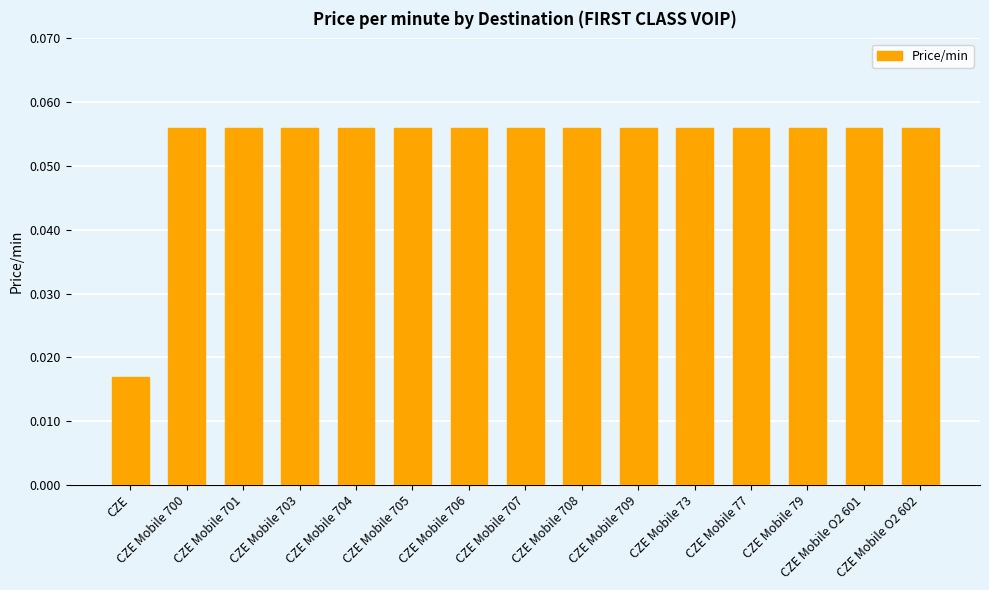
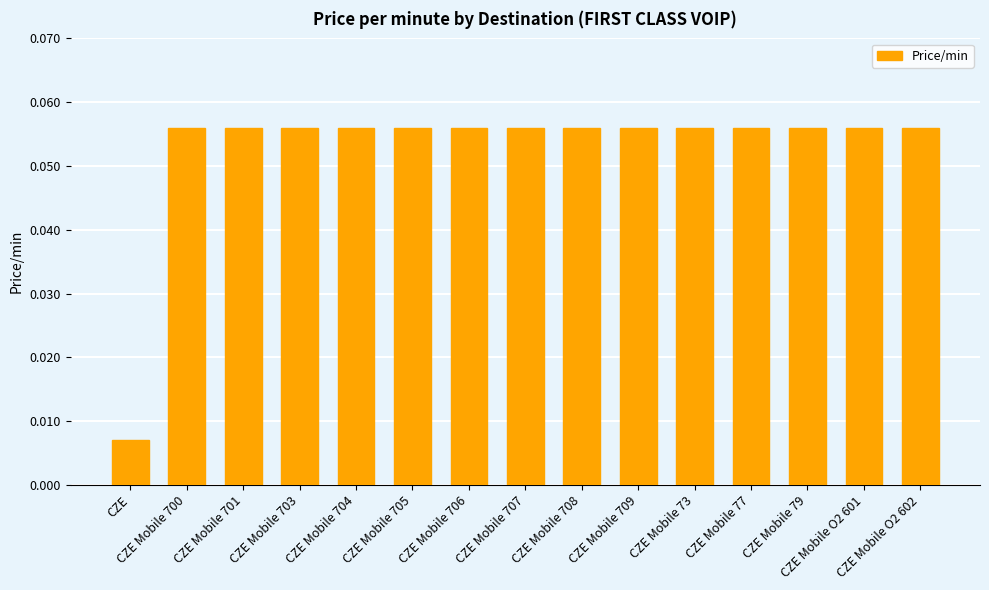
  {
-   "CZE": 0.017,
+   "CZE": 0.007,
    "CZE Mobile 700": 0.056,
    "CZE Mobile 701": 0.056,
    "CZE Mobile 703": 0.056,
    "CZE Mobile 704": 0.056,
    "CZE Mobile 705": 0.056,
    "CZE Mobile 706": 0.056,
    "CZE Mobile 707": 0.056,
    "CZE Mobile 708": 0.056,
    "CZE Mobile 709": 0.056,
    "CZE Mobile 73": 0.056,
    "CZE Mobile 77": 0.056,
    "CZE Mobile 79": 0.056,
    "CZE Mobile O2 601": 0.056,
    "CZE Mobile O2 602": 0.056
  }
